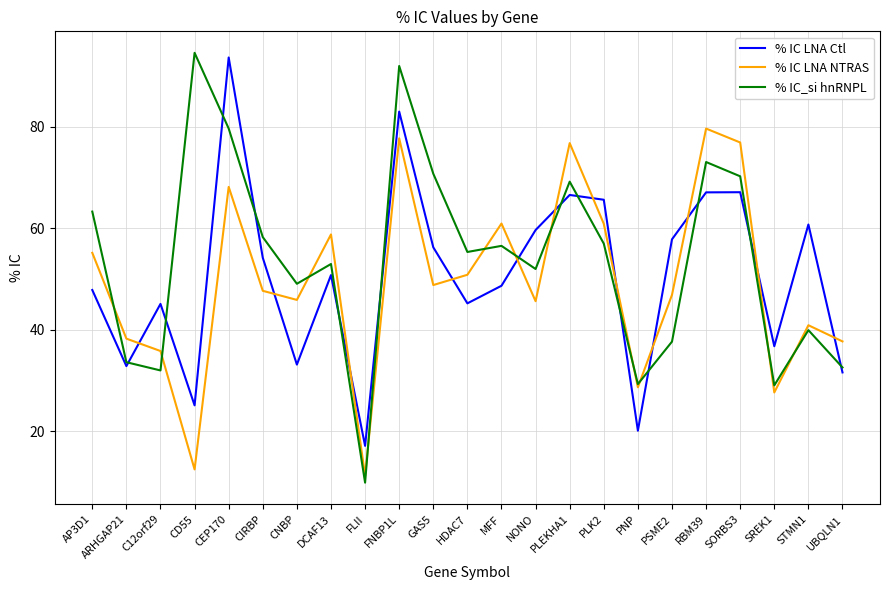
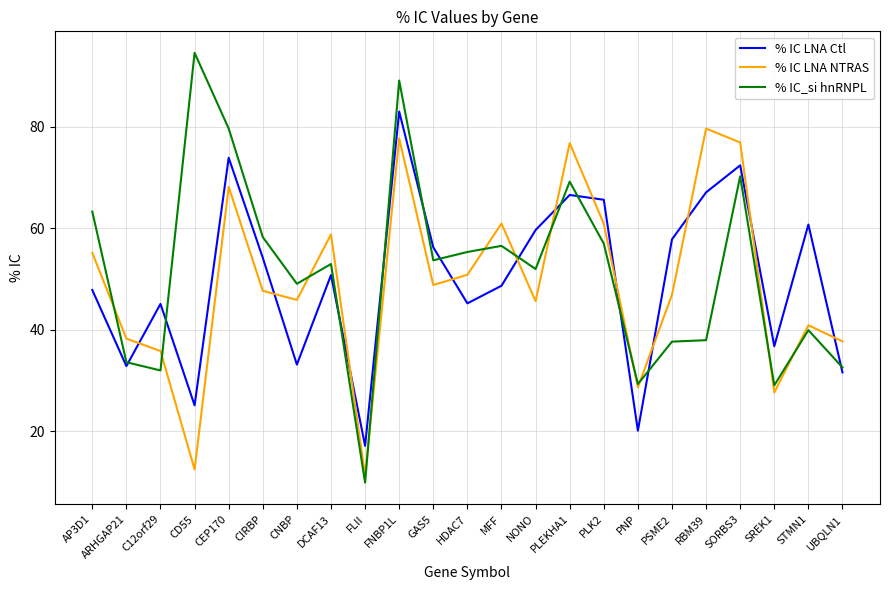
  {
    "% IC LNA Ctl": {
      "AP3D1": 48,
      "ARHGAP21": 33,
      "C12orf29": 45,
      "CD55": 25,
-     "CEP170": 94,
+     "CEP170": 74,
      "CIRBP": 54,
      "CNBP": 33,
      "DCAF13": 51,
      "FLII": 17,
      "FNBP1L": 83,
      "GAS5": 56,
      "HDAC7": 45,
      "MFF": 49,
      "NONO": 60,
      "PLEKHA1": 67,
      "PLK2": 66,
      "PNP": 20,
      "PSME2": 58,
      "RBM39": 67,
-     "SORBS3": 67,
+     "SORBS3": 72,
      "SREK1": 37,
      "STMN1": 61,
      "UBQLN1": 32
    },
    "% IC LNA NTRAS": {
      "AP3D1": 55,
      "ARHGAP21": 38,
      "C12orf29": 36,
      "CD55": 12,
      "CEP170": 68,
      "CIRBP": 48,
      "CNBP": 46,
      "DCAF13": 59,
      "FLII": 11,
      "FNBP1L": 78,
      "GAS5": 49,
      "HDAC7": 51,
      "MFF": 61,
      "NONO": 46,
      "PLEKHA1": 77,
      "PLK2": 61,
      "PNP": 29,
      "PSME2": 47,
      "RBM39": 80,
      "SORBS3": 77,
      "SREK1": 28,
      "STMN1": 41,
      "UBQLN1": 38
    },
    "% IC_si hnRNPL": {
      "AP3D1": 63,
      "ARHGAP21": 34,
      "C12orf29": 32,
      "CD55": 95,
      "CEP170": 80,
      "CIRBP": 58,
      "CNBP": 49,
      "DCAF13": 53,
      "FLII": 10,
-     "FNBP1L": 92,
-     "GAS5": 71,
+     "FNBP1L": 89,
+     "GAS5": 54,
      "HDAC7": 55,
      "MFF": 56,
      "NONO": 52,
      "PLEKHA1": 69,
      "PLK2": 57,
      "PNP": 29,
      "PSME2": 38,
-     "RBM39": 73,
+     "RBM39": 38,
      "SORBS3": 70,
      "SREK1": 29,
      "STMN1": 40,
      "UBQLN1": 33
    }
  }
